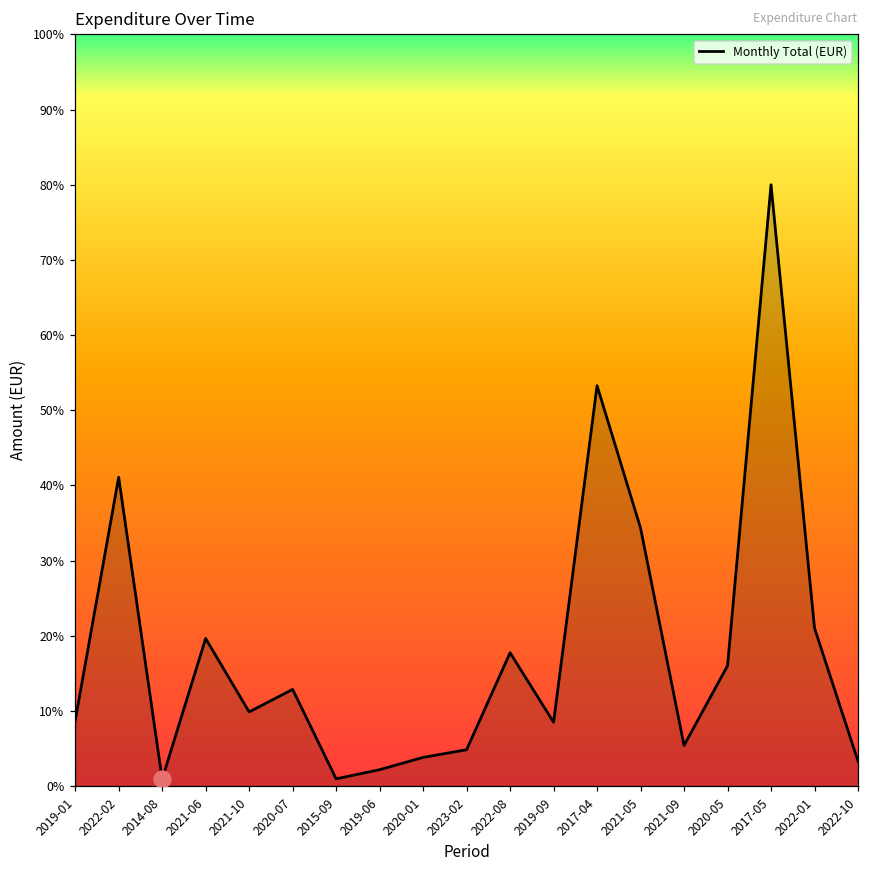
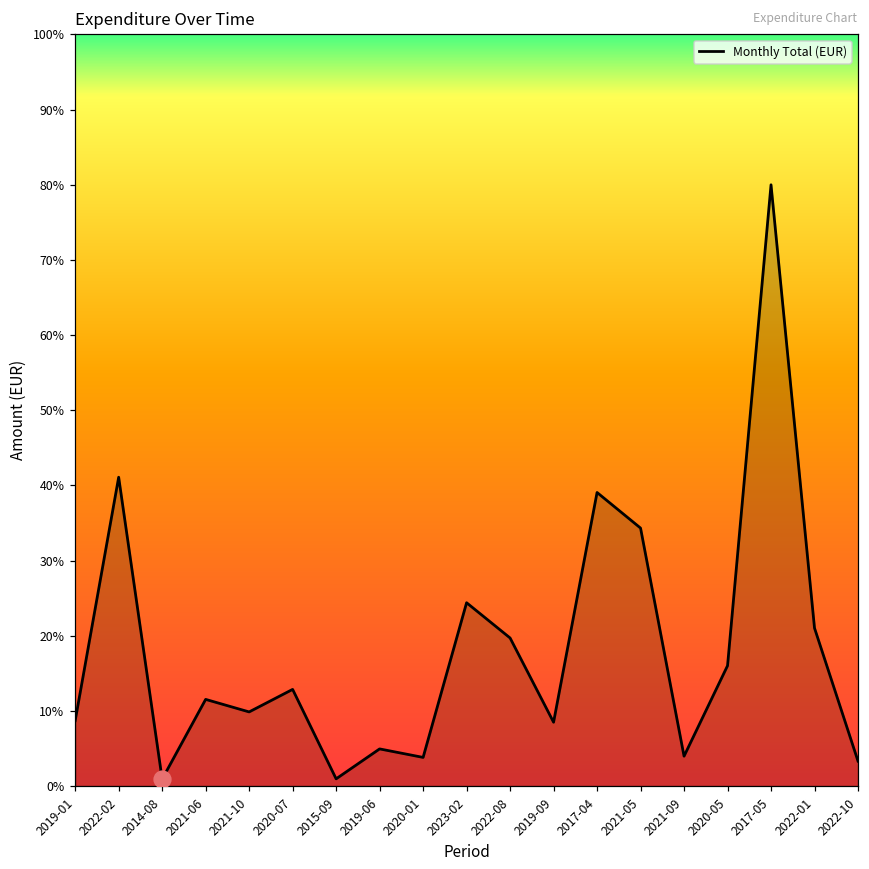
  {
    "Monthly Total (EUR)": {
      "2019-01": "9%",
      "2022-02": "41%",
-     "2021-06": "20%",
+     "2021-06": "12%",
      "2021-10": "10%",
      "2020-07": "13%",
      "2015-09": "1%",
-     "2019-06": "2%",
+     "2019-06": "5%",
      "2020-01": "4%",
-     "2023-02": "5%",
-     "2022-08": "18%",
+     "2023-02": "24%",
+     "2022-08": "20%",
      "2019-09": "8%",
-     "2017-04": "53%",
+     "2017-04": "39%",
      "2021-05": "34%",
-     "2021-09": "5%",
+     "2021-09": "4%",
      "2020-05": "16%",
      "2017-05": "80%",
      "2022-01": "21%",
      "2022-10": "3%"
    }
  }
